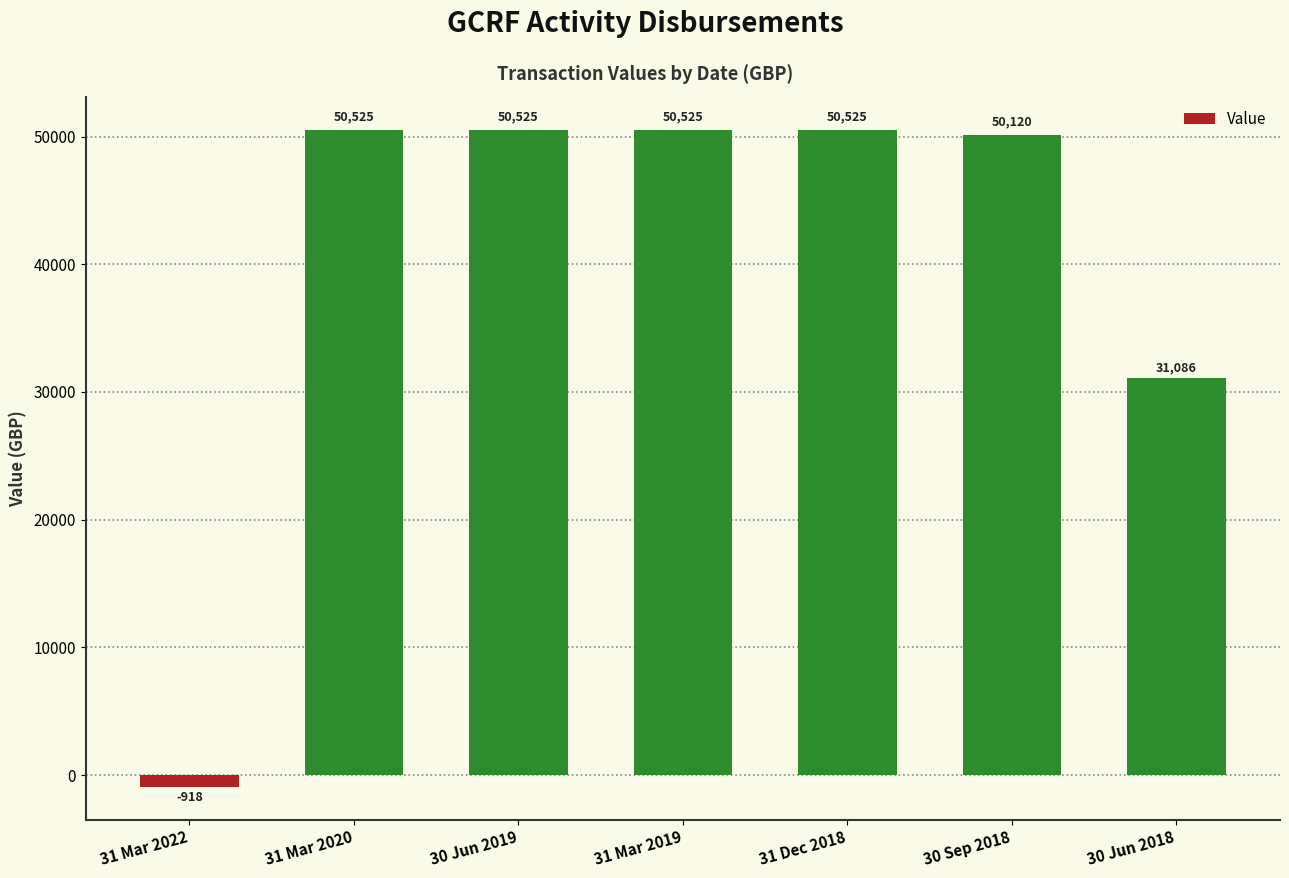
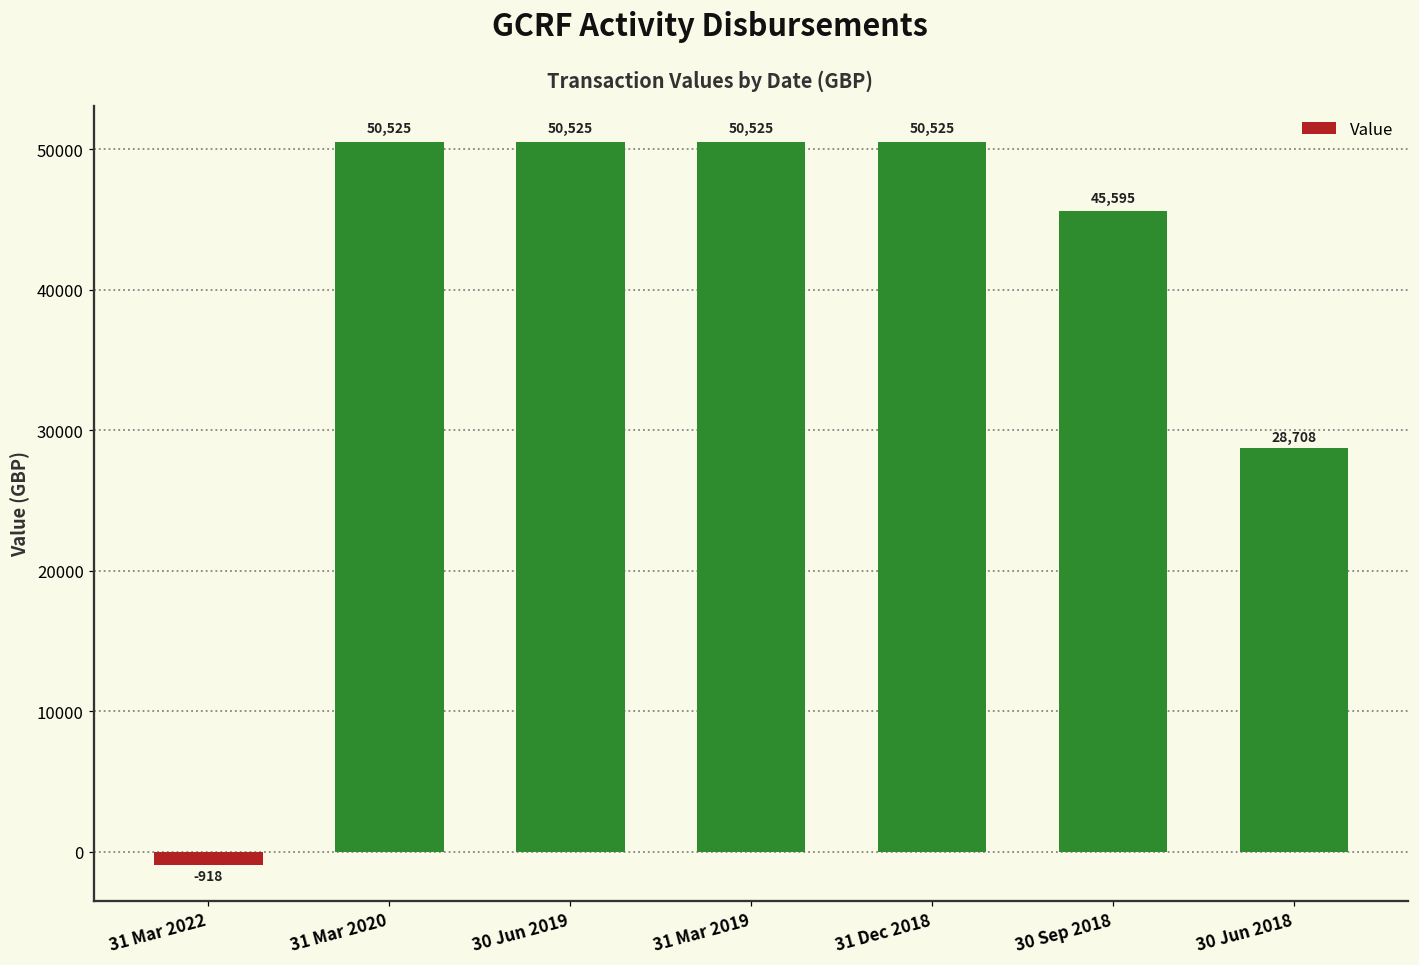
  {
    "31 Mar 2022": "-918",
    "31 Mar 2020": "50,525",
    "30 Jun 2019": "50,525",
    "31 Mar 2019": "50,525",
    "31 Dec 2018": "50,525",
-   "30 Sep 2018": "50,120",
-   "30 Jun 2018": "31,086"
+   "30 Sep 2018": "45,595",
+   "30 Jun 2018": "28,708"
  }
